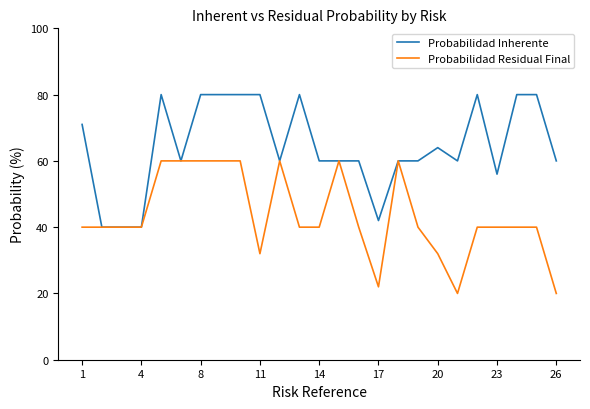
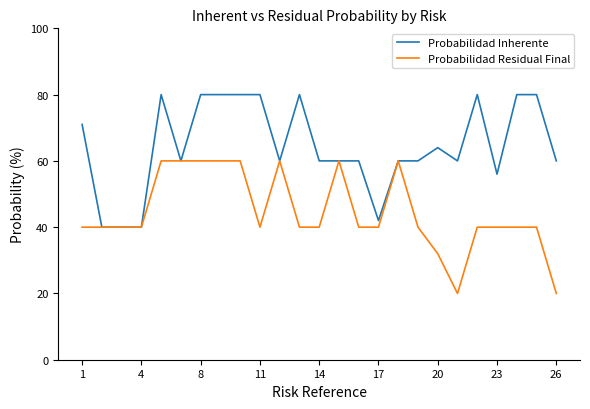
  {
    "Probabilidad Inherente": {
      "1": 71,
      "8": 80,
      "11": 80,
      "14": 60,
      "17": 42,
      "20": 64,
      "23": 56,
      "26": 60
    },
    "Probabilidad Residual Final": {
      "1": 40,
      "8": 60,
-     "11": 32,
+     "11": 40,
      "14": 40,
-     "17": 22,
+     "17": 40,
      "20": 32,
      "23": 40,
      "26": 20
    }
  }
